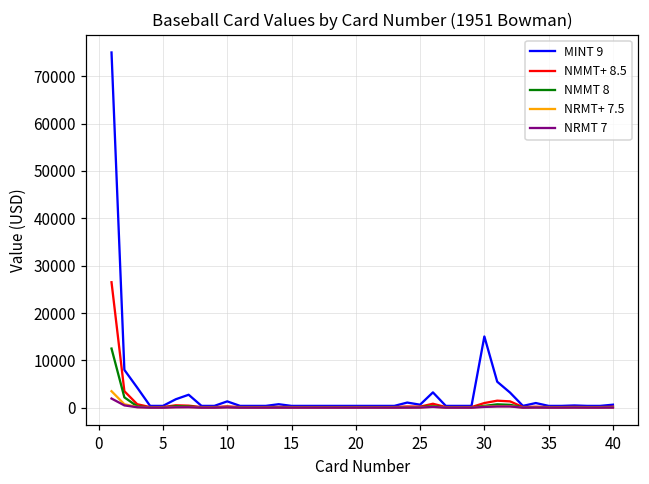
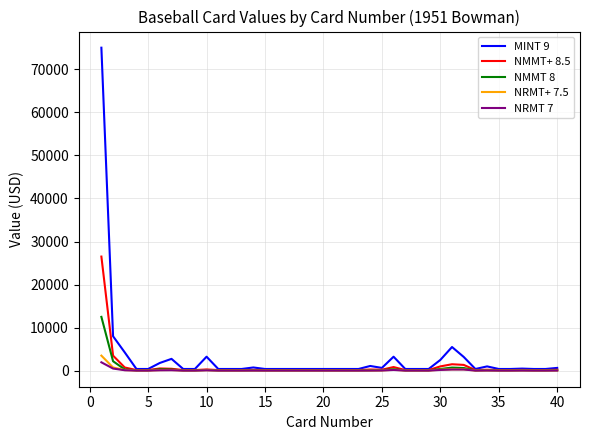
  {
    "MINT 9": {
-     "10": 1000,
-     "30": 15000
+     "10": 3000,
+     "30": 3000
    },
    "NMMT+ 8.5": {
      "30": 1000
    }
  }
